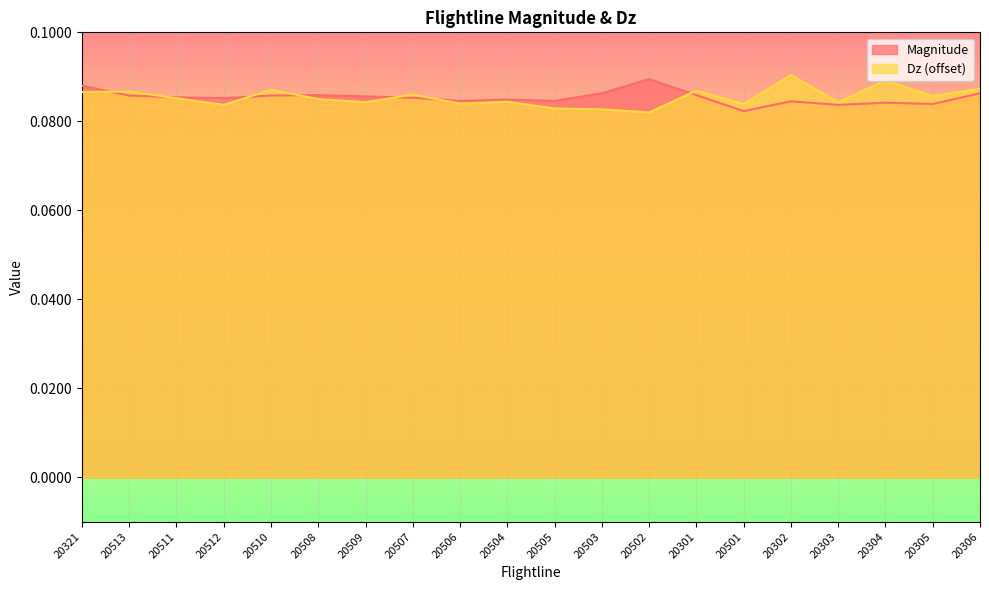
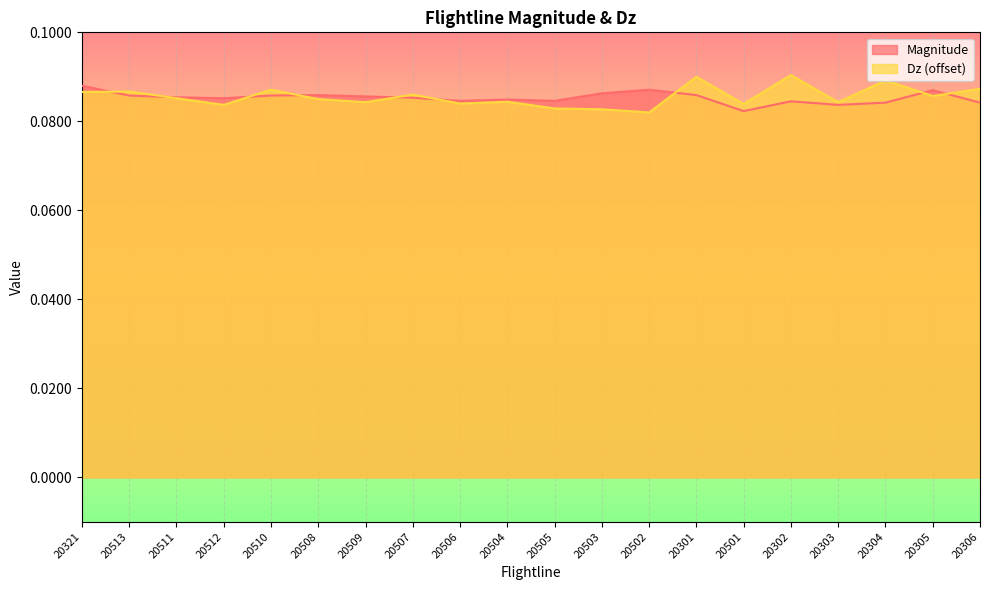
  {
    "Magnitude": {
      "20321": 0.088,
      "20513": 0.086,
      "20512": 0.085,
      "20510": 0.086,
      "20508": 0.086,
      "20509": 0.086,
      "20507": 0.085,
      "20506": 0.085,
      "20505": 0.085,
      "20503": 0.086,
-     "20502": 0.090,
+     "20502": 0.087,
      "20301": 0.086,
      "20501": 0.082,
      "20302": 0.085,
      "20303": 0.084,
      "20304": 0.084,
-     "20305": 0.084,
-     "20306": 0.086
+     "20305": 0.087,
+     "20306": 0.084
    },
    "Dz (offset)": {
      "20321": 0.087,
      "20513": 0.087,
      "20512": 0.084,
      "20510": 0.087,
      "20508": 0.085,
      "20509": 0.084,
      "20507": 0.086,
      "20506": 0.084,
      "20505": 0.083,
      "20503": 0.083,
      "20502": 0.082,
-     "20301": 0.087,
+     "20301": 0.090,
      "20501": 0.084,
      "20302": 0.090,
      "20303": 0.084,
      "20305": 0.086,
      "20306": 0.087
    }
  }
